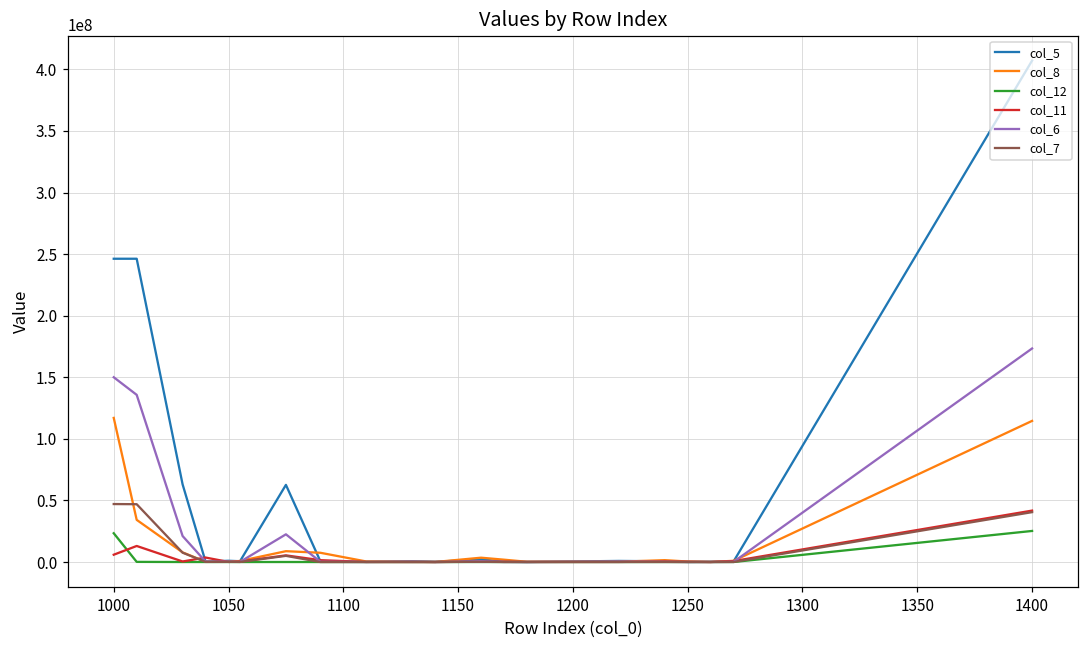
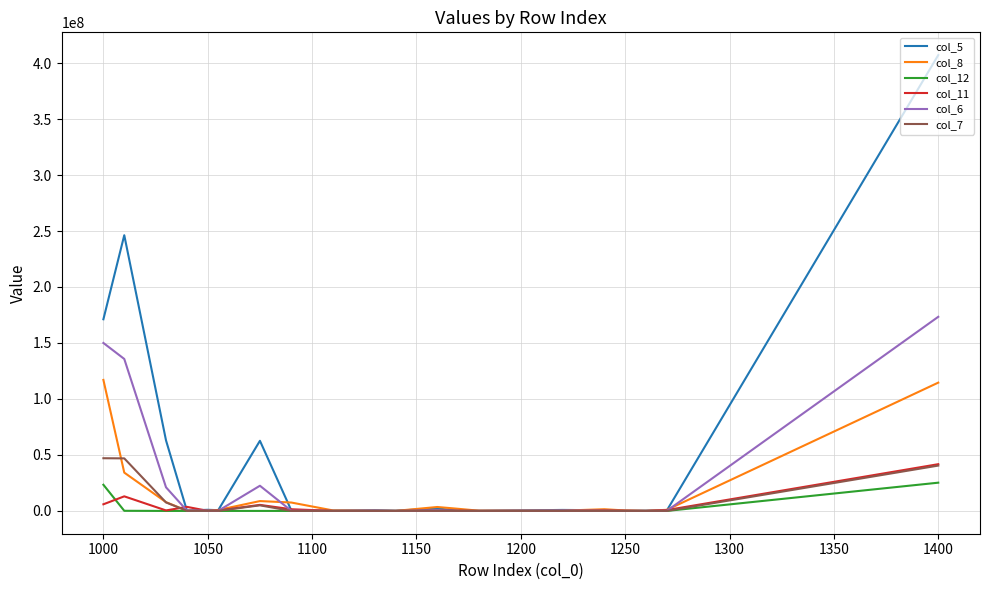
  {
    "col_5": {
-     "1000": 246000000
+     "1000": 171000000
    },
    "col_8": {
      "1000": 117000000,
      "1400": 115000000
    },
    "col_12": {
      "1000": 23000000,
      "1400": 25000000
    },
    "col_11": {
      "1000": 6000000
    },
    "col_6": {
      "1000": 150000000,
      "1400": 173000000
    },
    "col_7": {
      "1000": 47000000
    }
  }
